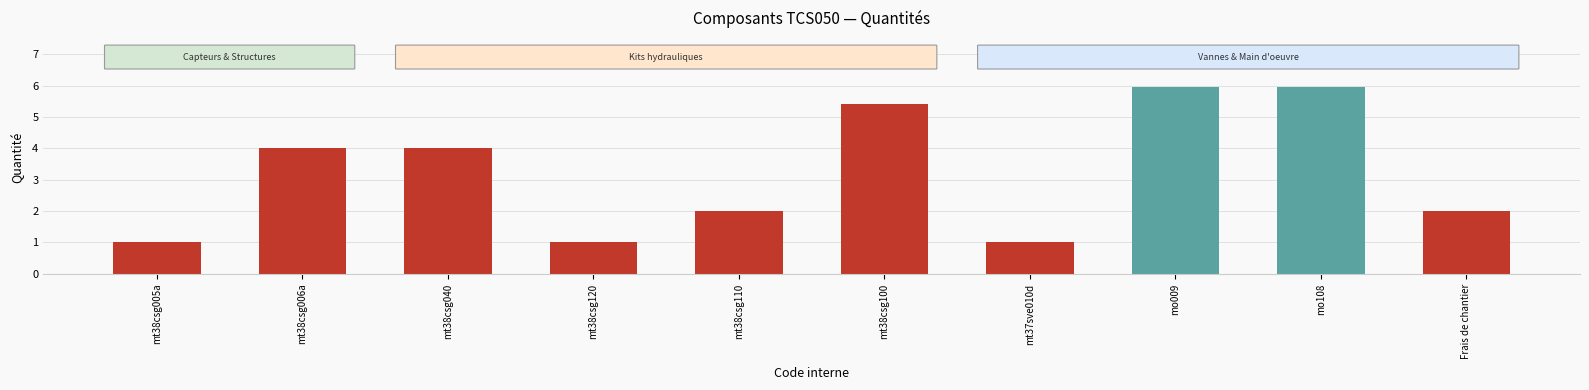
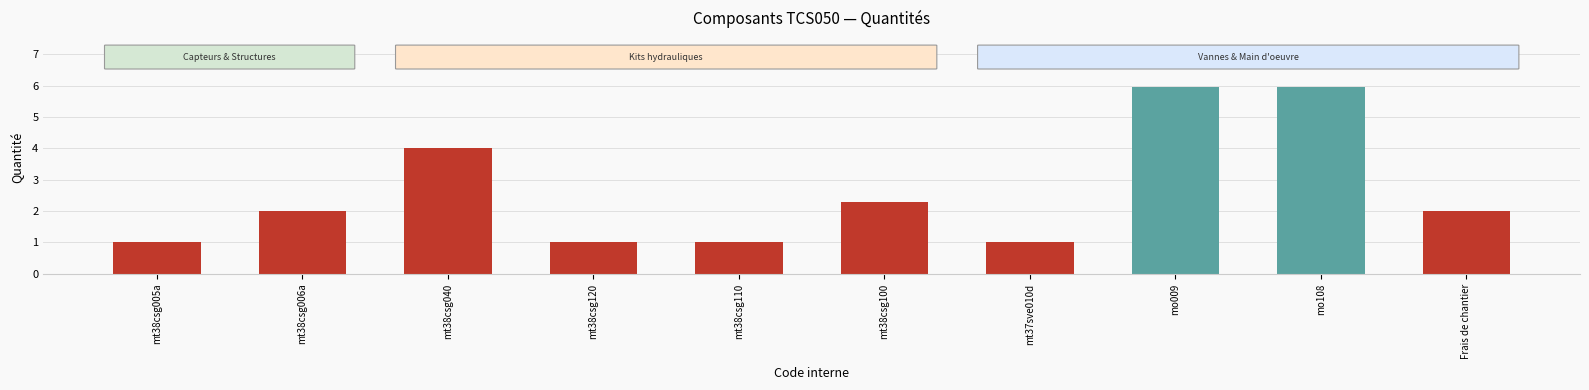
  {
    "mt38csg005a": 1.0,
-   "mt38csg006a": 4,
+   "mt38csg006a": 2,
    "mt38csg040": 4.0,
    "mt38csg120": 1.0,
-   "mt38csg110": 2,
-   "mt38csg100": 5.4,
+   "mt38csg110": 1,
+   "mt38csg100": 2.3,
    "mt37sve010d": 1.0,
    "mo009": 5.9,
    "mo108": 5.9,
    "Frais de chantier": 2.0
  }
